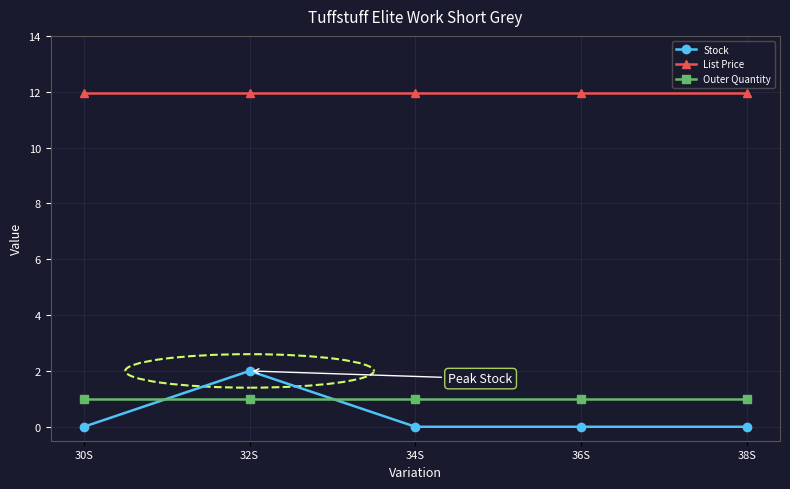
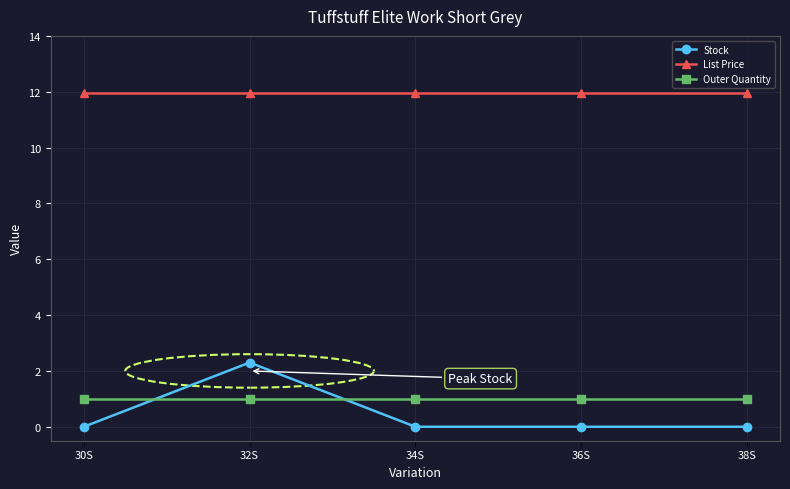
  {
    "Stock": {
      "30S": 0.0,
-     "32S": 2.0,
+     "32S": 2.3,
      "34S": 0.0,
      "36S": 0.0,
      "38S": 0.0
    },
    "List Price": {
      "30S": 12.0,
      "32S": 12.0,
      "34S": 12.0,
      "36S": 12.0,
      "38S": 12.0
    },
    "Outer Quantity": {
      "30S": 1.0,
      "32S": 1.0,
      "34S": 1.0,
      "36S": 1.0,
      "38S": 1.0
    }
  }
